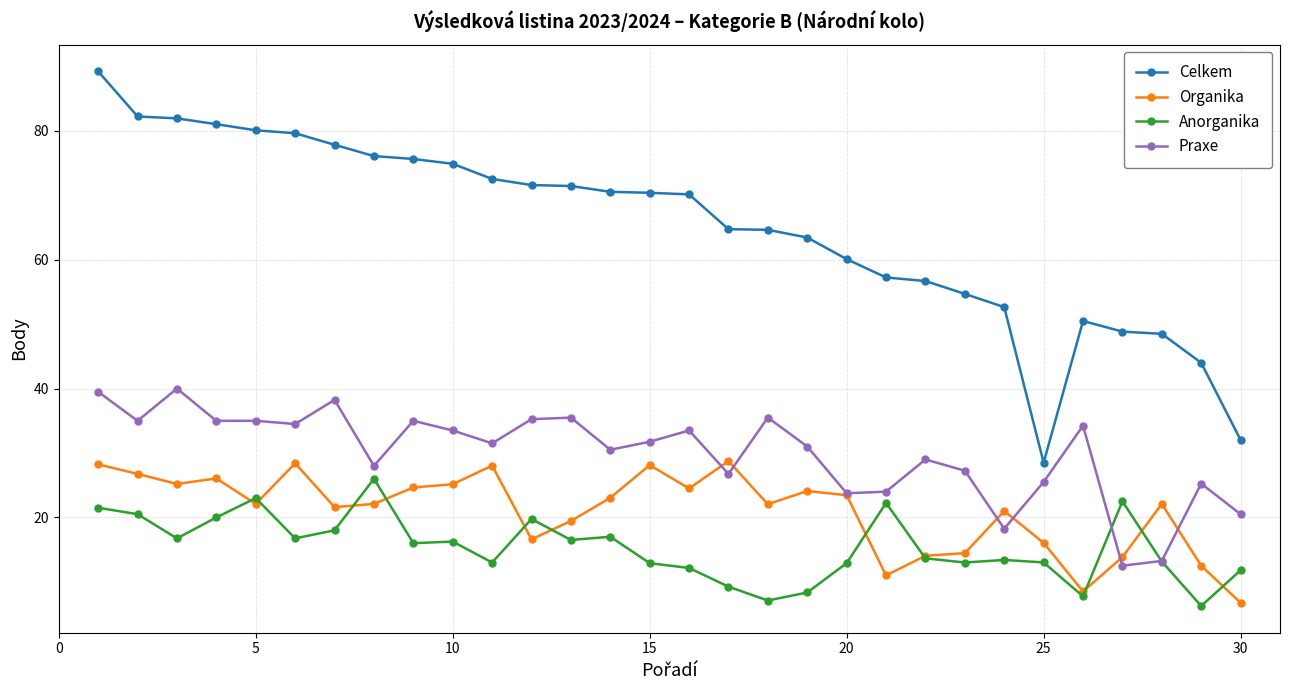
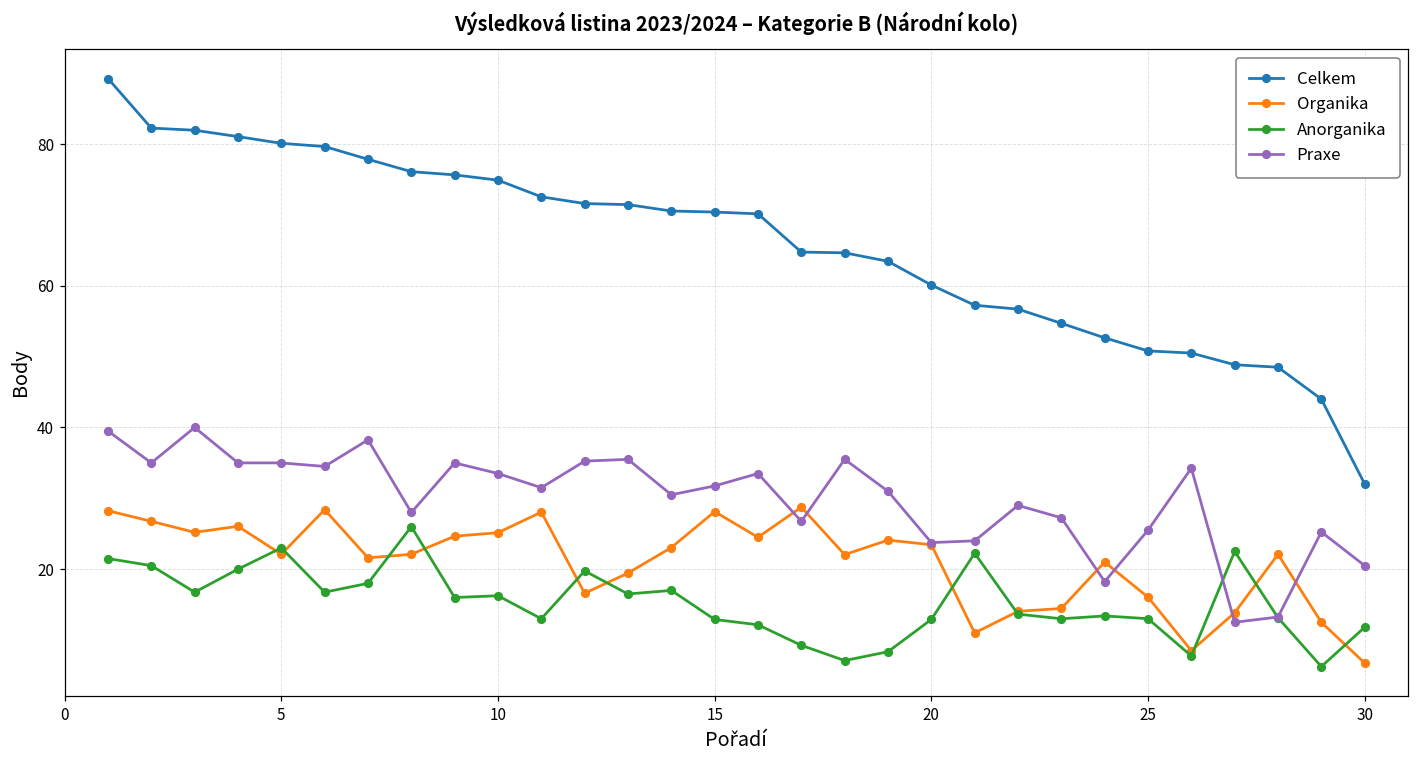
  {
    "Celkem": {
      "5": 80,
      "10": 75,
      "15": 70,
      "20": 60,
-     "25": 29,
+     "25": 51,
      "30": 32
    },
    "Organika": {
      "5": 22,
      "10": 25,
      "15": 28,
      "25": 16,
      "30": 7
    },
    "Anorganika": {
      "5": 23,
      "10": 16,
      "15": 13,
      "20": 13,
      "25": 13,
      "30": 12
    },
    "Praxe": {
      "5": 35,
      "10": 34,
      "15": 32,
      "25": 26,
      "30": 21
    }
  }
